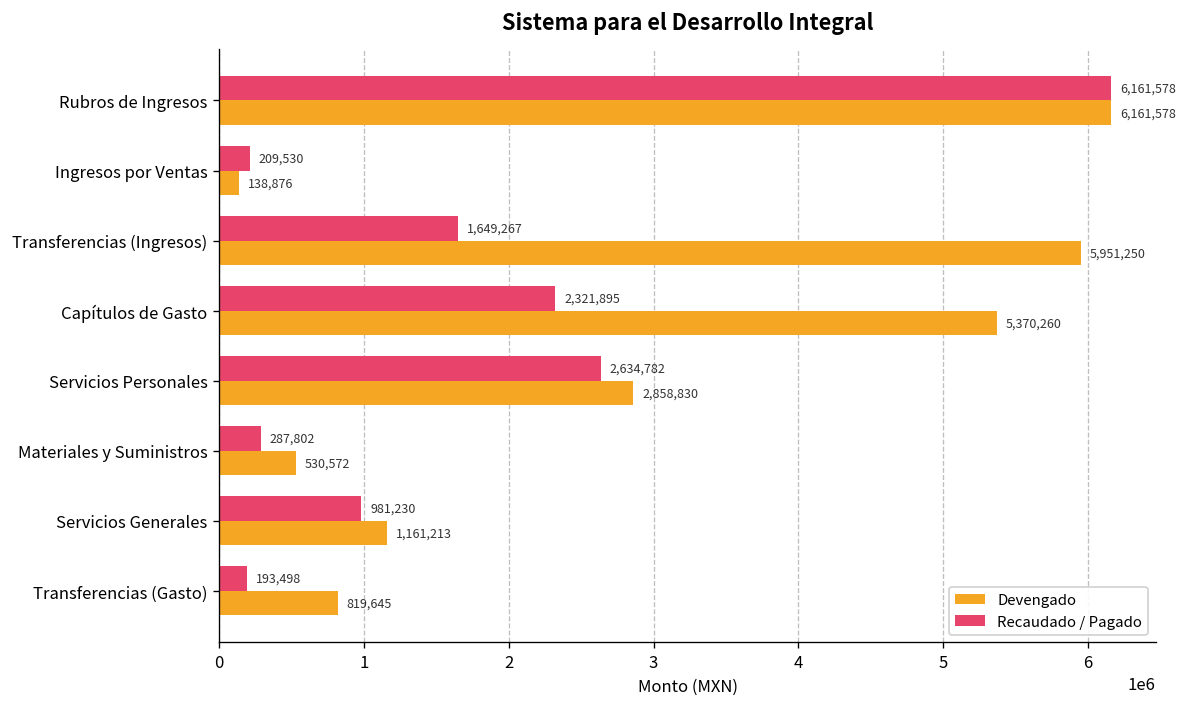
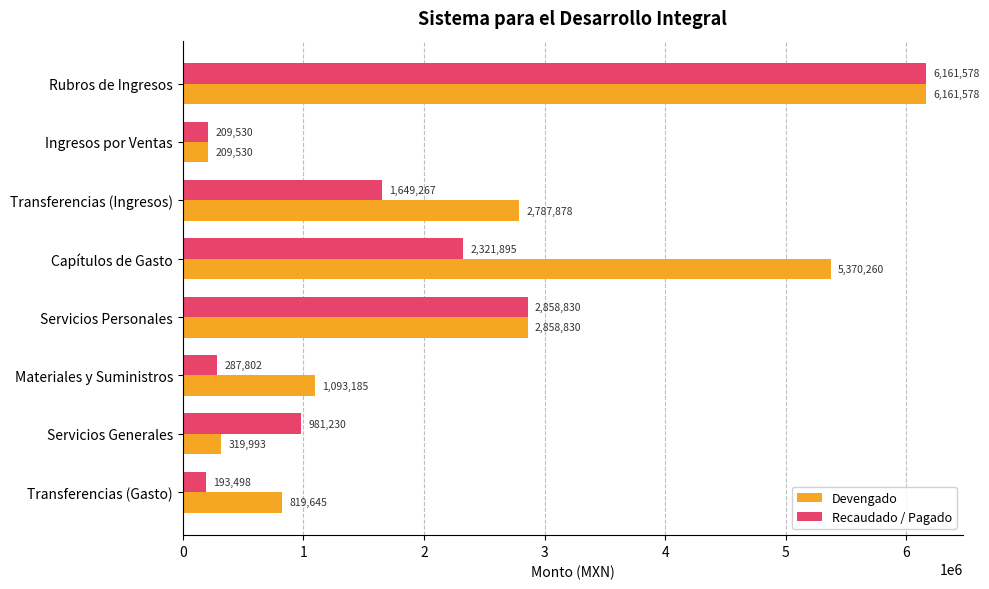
  {
    "Devengado": {
      "Rubros de Ingresos": "6,161,578",
-     "Ingresos por Ventas": "138,876",
-     "Transferencias (Ingresos)": "5,951,250",
+     "Ingresos por Ventas": "209,530",
+     "Transferencias (Ingresos)": "2,787,878",
      "Capítulos de Gasto": "5,370,260",
      "Servicios Personales": "2,858,830",
-     "Materiales y Suministros": "530,572",
-     "Servicios Generales": "1,161,213",
+     "Materiales y Suministros": "1,093,185",
+     "Servicios Generales": "319,993",
      "Transferencias (Gasto)": "819,645"
    },
    "Recaudado / Pagado": {
      "Rubros de Ingresos": "6,161,578",
      "Ingresos por Ventas": "209,530",
      "Transferencias (Ingresos)": "1,649,267",
      "Capítulos de Gasto": "2,321,895",
-     "Servicios Personales": "2,634,782",
+     "Servicios Personales": "2,858,830",
      "Materiales y Suministros": "287,802",
      "Servicios Generales": "981,230",
      "Transferencias (Gasto)": "193,498"
    }
  }
